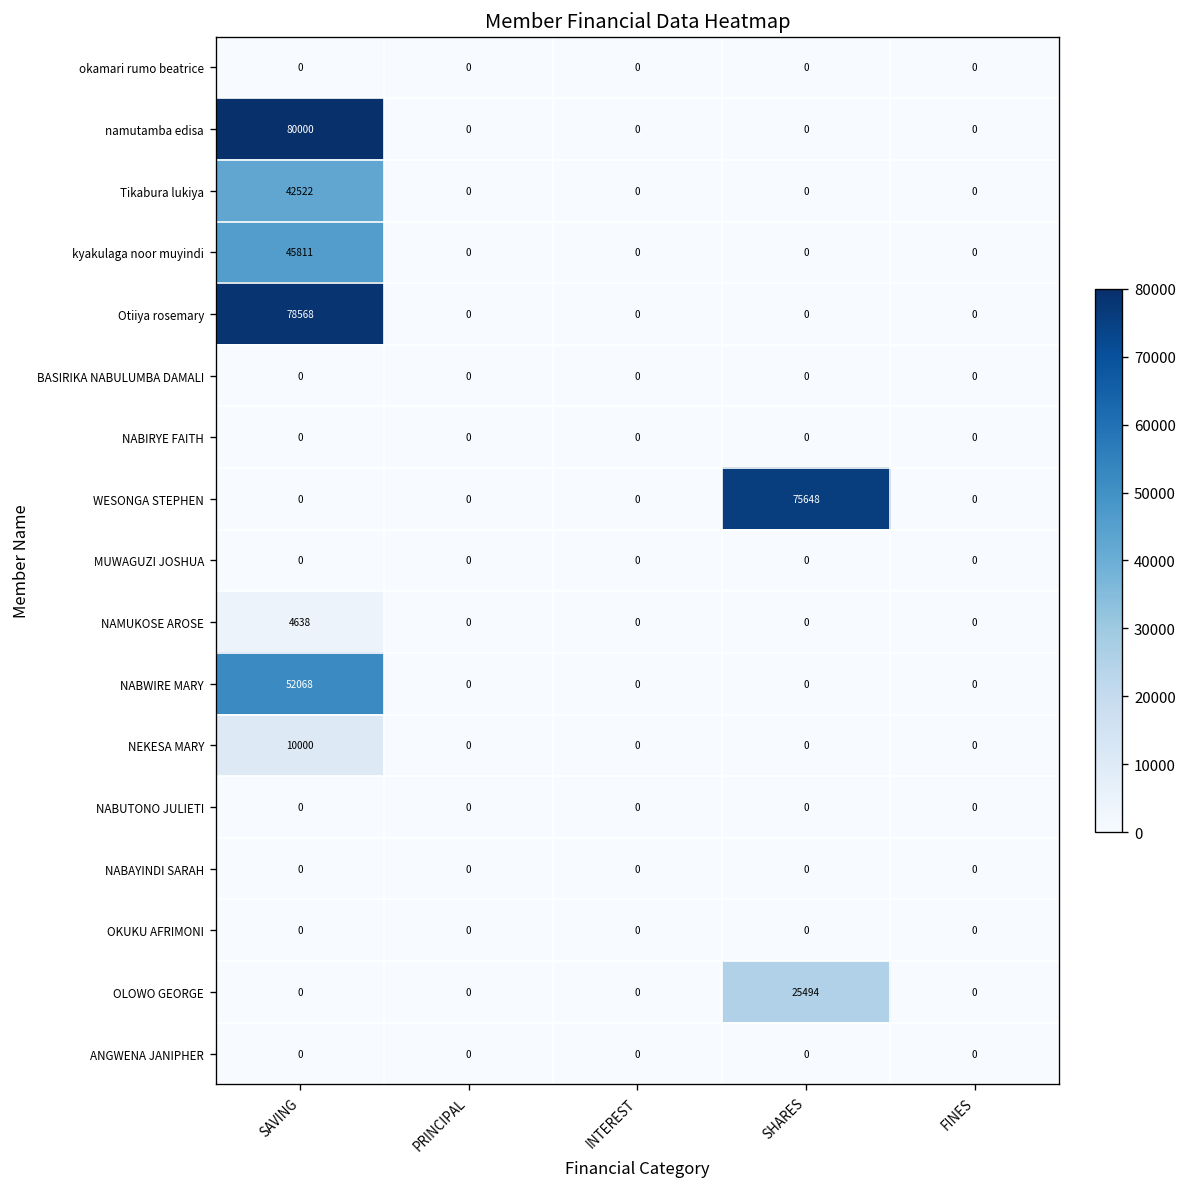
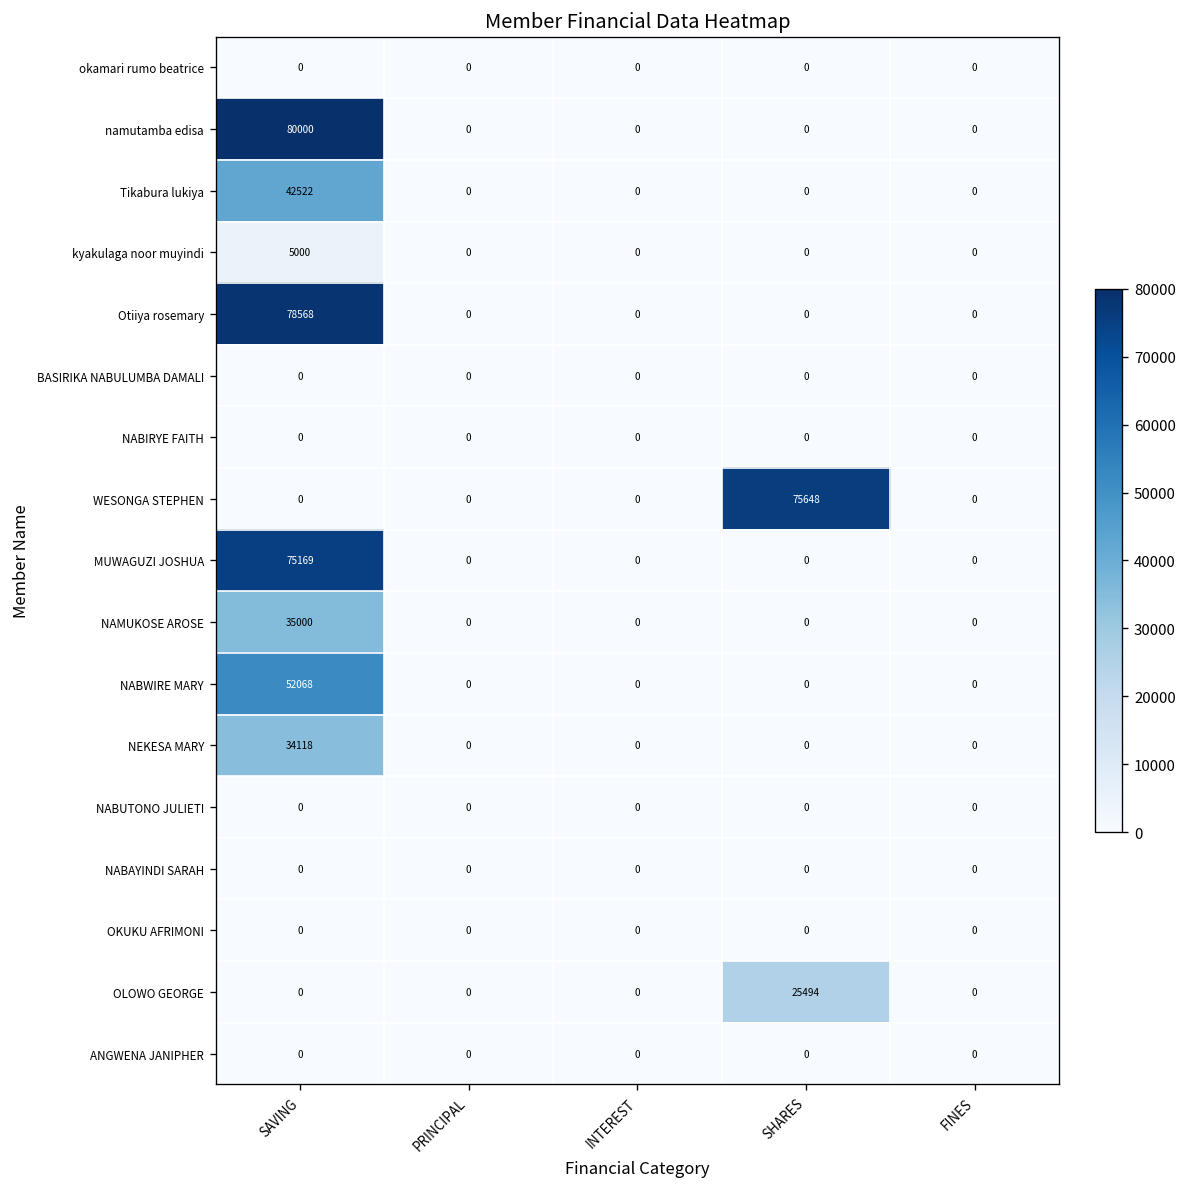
  {
    "okamari rumo beatrice": {
      "SAVING": 0,
      "PRINCIPAL": 0,
      "INTEREST": 0,
      "SHARES": 0,
      "FINES": 0
    },
    "namutamba edisa": {
      "SAVING": 80000,
      "PRINCIPAL": 0,
      "INTEREST": 0,
      "SHARES": 0,
      "FINES": 0
    },
    "Tikabura lukiya": {
      "SAVING": 42522,
      "PRINCIPAL": 0,
      "INTEREST": 0,
      "SHARES": 0,
      "FINES": 0
    },
    "kyakulaga noor muyindi": {
-     "SAVING": 45811,
+     "SAVING": 5000,
      "PRINCIPAL": 0,
      "INTEREST": 0,
      "SHARES": 0,
      "FINES": 0
    },
    "Otiiya rosemary": {
      "SAVING": 78568,
      "PRINCIPAL": 0,
      "INTEREST": 0,
      "SHARES": 0,
      "FINES": 0
    },
    "BASIRIKA NABULUMBA DAMALI": {
      "SAVING": 0,
      "PRINCIPAL": 0,
      "INTEREST": 0,
      "SHARES": 0,
      "FINES": 0
    },
    "NABIRYE FAITH": {
      "SAVING": 0,
      "PRINCIPAL": 0,
      "INTEREST": 0,
      "SHARES": 0,
      "FINES": 0
    },
    "WESONGA STEPHEN": {
      "SAVING": 0,
      "PRINCIPAL": 0,
      "INTEREST": 0,
      "SHARES": 75648,
      "FINES": 0
    },
    "MUWAGUZI JOSHUA": {
-     "SAVING": 0,
+     "SAVING": 75169,
      "PRINCIPAL": 0,
      "INTEREST": 0,
      "SHARES": 0,
      "FINES": 0
    },
    "NAMUKOSE AROSE": {
-     "SAVING": 4638,
+     "SAVING": 35000,
      "PRINCIPAL": 0,
      "INTEREST": 0,
      "SHARES": 0,
      "FINES": 0
    },
    "NABWIRE MARY": {
      "SAVING": 52068,
      "PRINCIPAL": 0,
      "INTEREST": 0,
      "SHARES": 0,
      "FINES": 0
    },
    "NEKESA MARY": {
-     "SAVING": 10000,
+     "SAVING": 34118,
      "PRINCIPAL": 0,
      "INTEREST": 0,
      "SHARES": 0,
      "FINES": 0
    },
    "NABUTONO JULIETI": {
      "SAVING": 0,
      "PRINCIPAL": 0,
      "INTEREST": 0,
      "SHARES": 0,
      "FINES": 0
    },
    "NABAYINDI SARAH": {
      "SAVING": 0,
      "PRINCIPAL": 0,
      "INTEREST": 0,
      "SHARES": 0,
      "FINES": 0
    },
    "OKUKU AFRIMONI": {
      "SAVING": 0,
      "PRINCIPAL": 0,
      "INTEREST": 0,
      "SHARES": 0,
      "FINES": 0
    },
    "OLOWO GEORGE": {
      "SAVING": 0,
      "PRINCIPAL": 0,
      "INTEREST": 0,
      "SHARES": 25494,
      "FINES": 0
    },
    "ANGWENA JANIPHER": {
      "SAVING": 0,
      "PRINCIPAL": 0,
      "INTEREST": 0,
      "SHARES": 0,
      "FINES": 0
    }
  }
